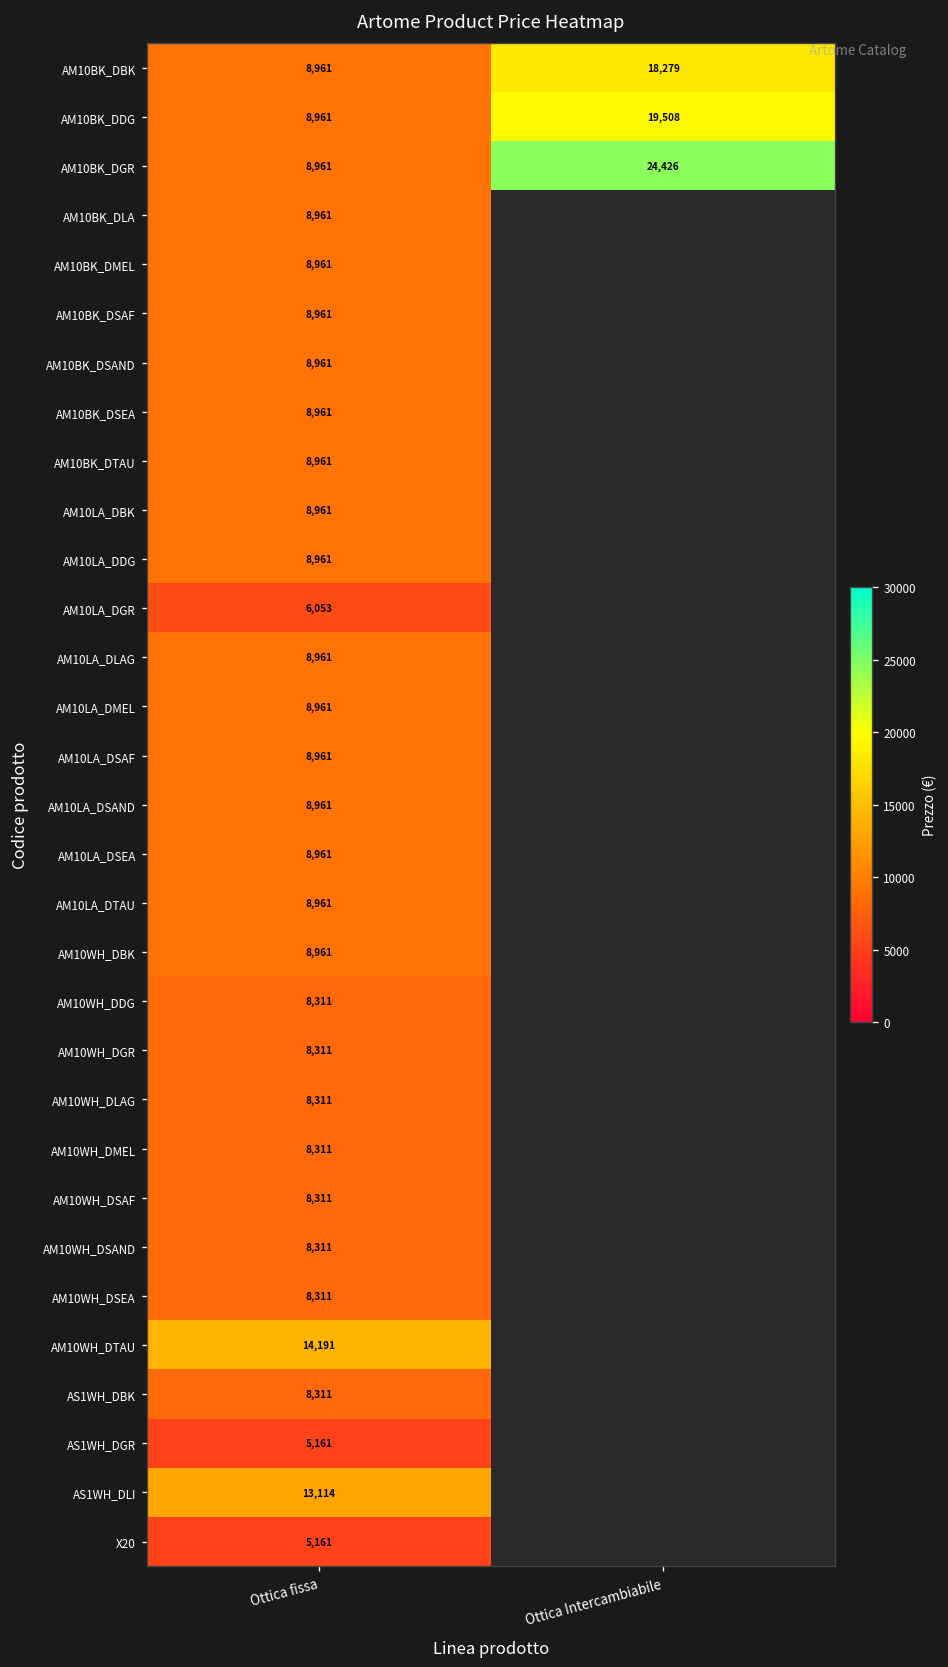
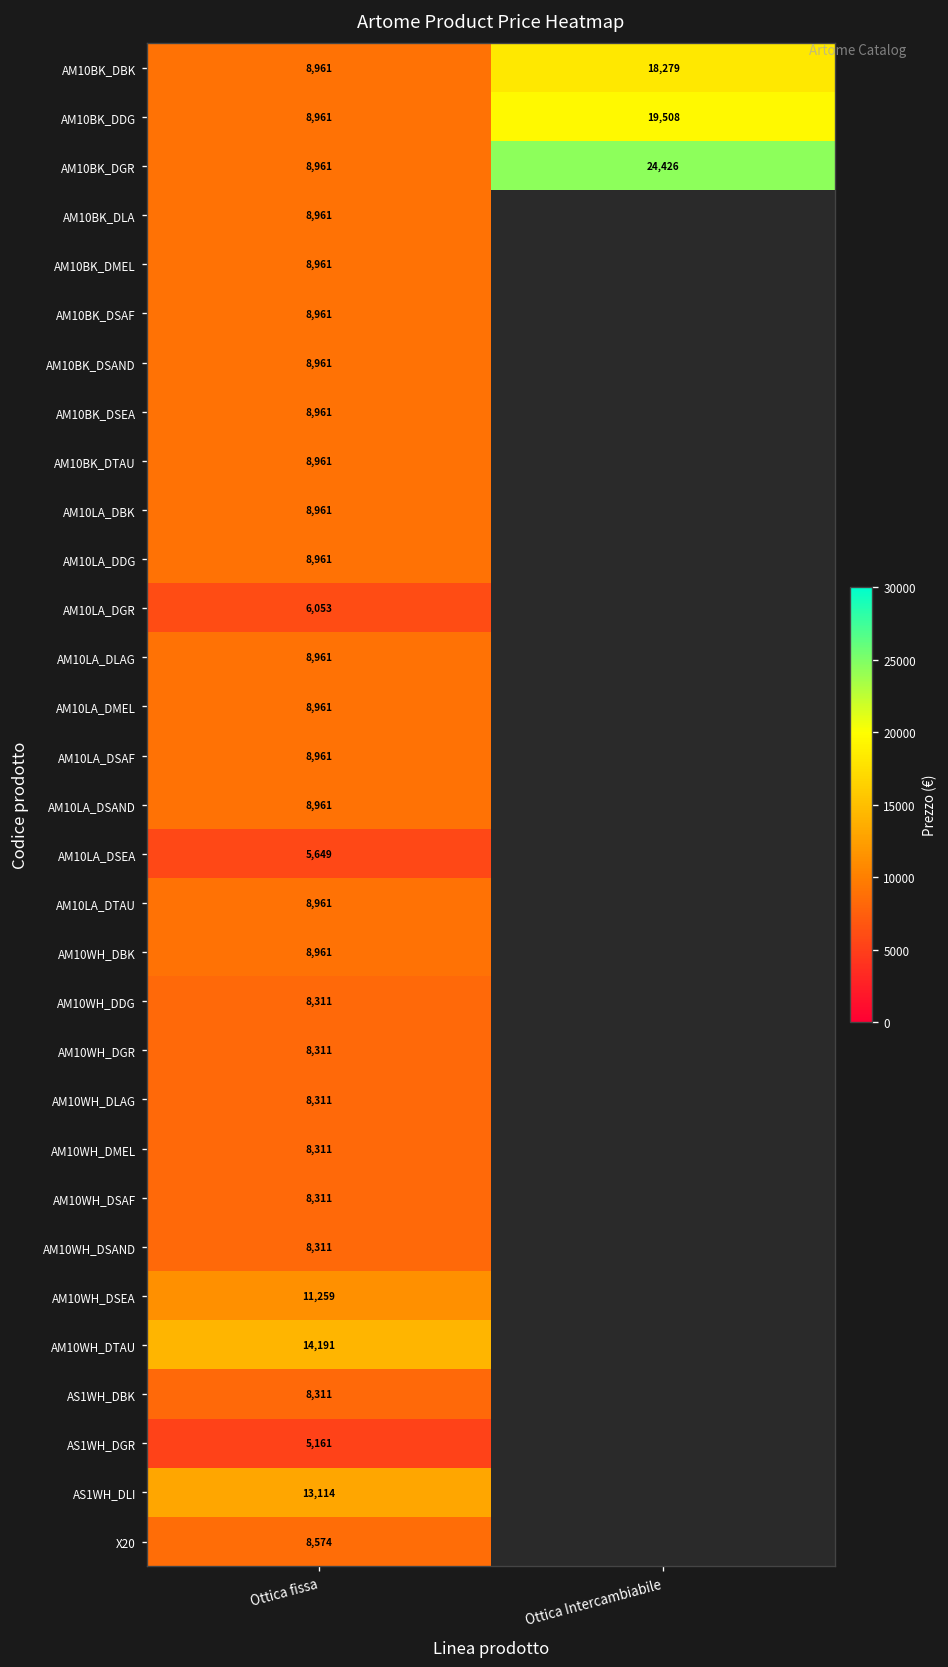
  {
    "AM10BK_DBK": {
      "Ottica fissa": "8,961",
      "Ottica Intercambiabile": "18,279"
    },
    "AM10BK_DDG": {
      "Ottica fissa": "8,961",
      "Ottica Intercambiabile": "19,508"
    },
    "AM10BK_DGR": {
      "Ottica fissa": "8,961",
      "Ottica Intercambiabile": "24,426"
    },
    "AM10BK_DLA": {
      "Ottica fissa": "8,961"
    },
    "AM10BK_DMEL": {
      "Ottica fissa": "8,961"
    },
    "AM10BK_DSAF": {
      "Ottica fissa": "8,961"
    },
    "AM10BK_DSAND": {
      "Ottica fissa": "8,961"
    },
    "AM10BK_DSEA": {
      "Ottica fissa": "8,961"
    },
    "AM10BK_DTAU": {
      "Ottica fissa": "8,961"
    },
    "AM10LA_DBK": {
      "Ottica fissa": "8,961"
    },
    "AM10LA_DDG": {
      "Ottica fissa": "8,961"
    },
    "AM10LA_DGR": {
      "Ottica fissa": "6,053"
    },
    "AM10LA_DLAG": {
      "Ottica fissa": "8,961"
    },
    "AM10LA_DMEL": {
      "Ottica fissa": "8,961"
    },
    "AM10LA_DSAF": {
      "Ottica fissa": "8,961"
    },
    "AM10LA_DSAND": {
      "Ottica fissa": "8,961"
    },
    "AM10LA_DSEA": {
-     "Ottica fissa": "8,961"
+     "Ottica fissa": "5,649"
    },
    "AM10LA_DTAU": {
      "Ottica fissa": "8,961"
    },
    "AM10WH_DBK": {
      "Ottica fissa": "8,961"
    },
    "AM10WH_DDG": {
      "Ottica fissa": "8,311"
    },
    "AM10WH_DGR": {
      "Ottica fissa": "8,311"
    },
    "AM10WH_DLAG": {
      "Ottica fissa": "8,311"
    },
    "AM10WH_DMEL": {
      "Ottica fissa": "8,311"
    },
    "AM10WH_DSAF": {
      "Ottica fissa": "8,311"
    },
    "AM10WH_DSAND": {
      "Ottica fissa": "8,311"
    },
    "AM10WH_DSEA": {
-     "Ottica fissa": "8,311"
+     "Ottica fissa": "11,259"
    },
    "AM10WH_DTAU": {
      "Ottica fissa": "14,191"
    },
    "AS1WH_DBK": {
      "Ottica fissa": "8,311"
    },
    "AS1WH_DGR": {
      "Ottica fissa": "5,161"
    },
    "AS1WH_DLI": {
      "Ottica fissa": "13,114"
    },
    "X20": {
-     "Ottica fissa": "5,161"
+     "Ottica fissa": "8,574"
    }
  }
